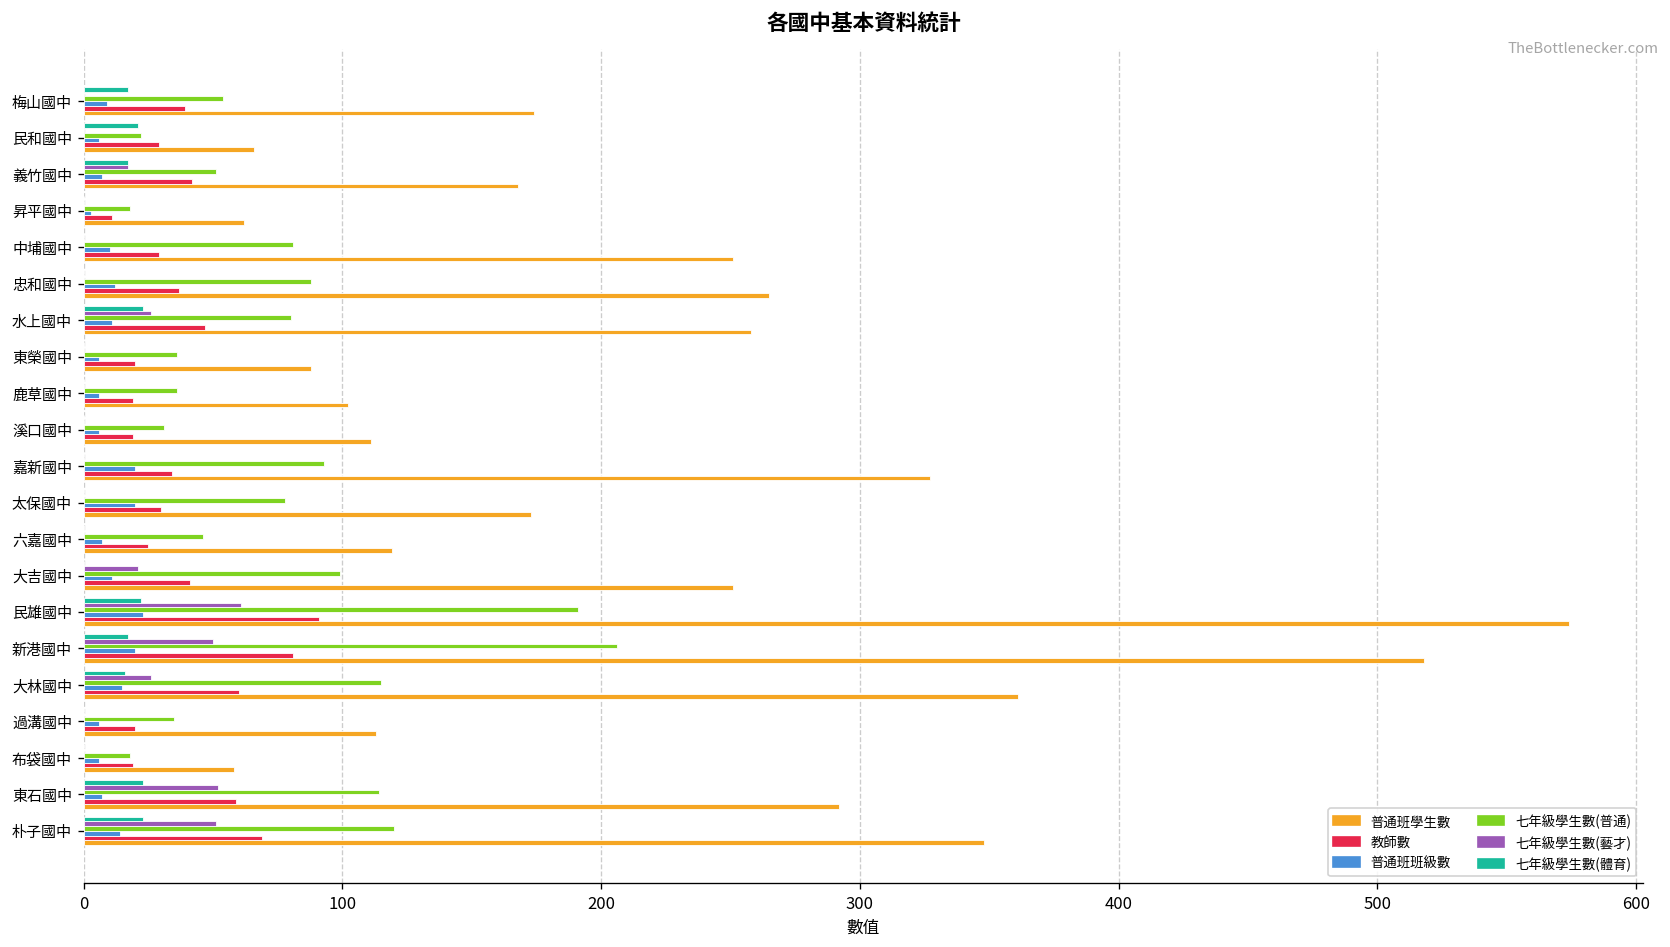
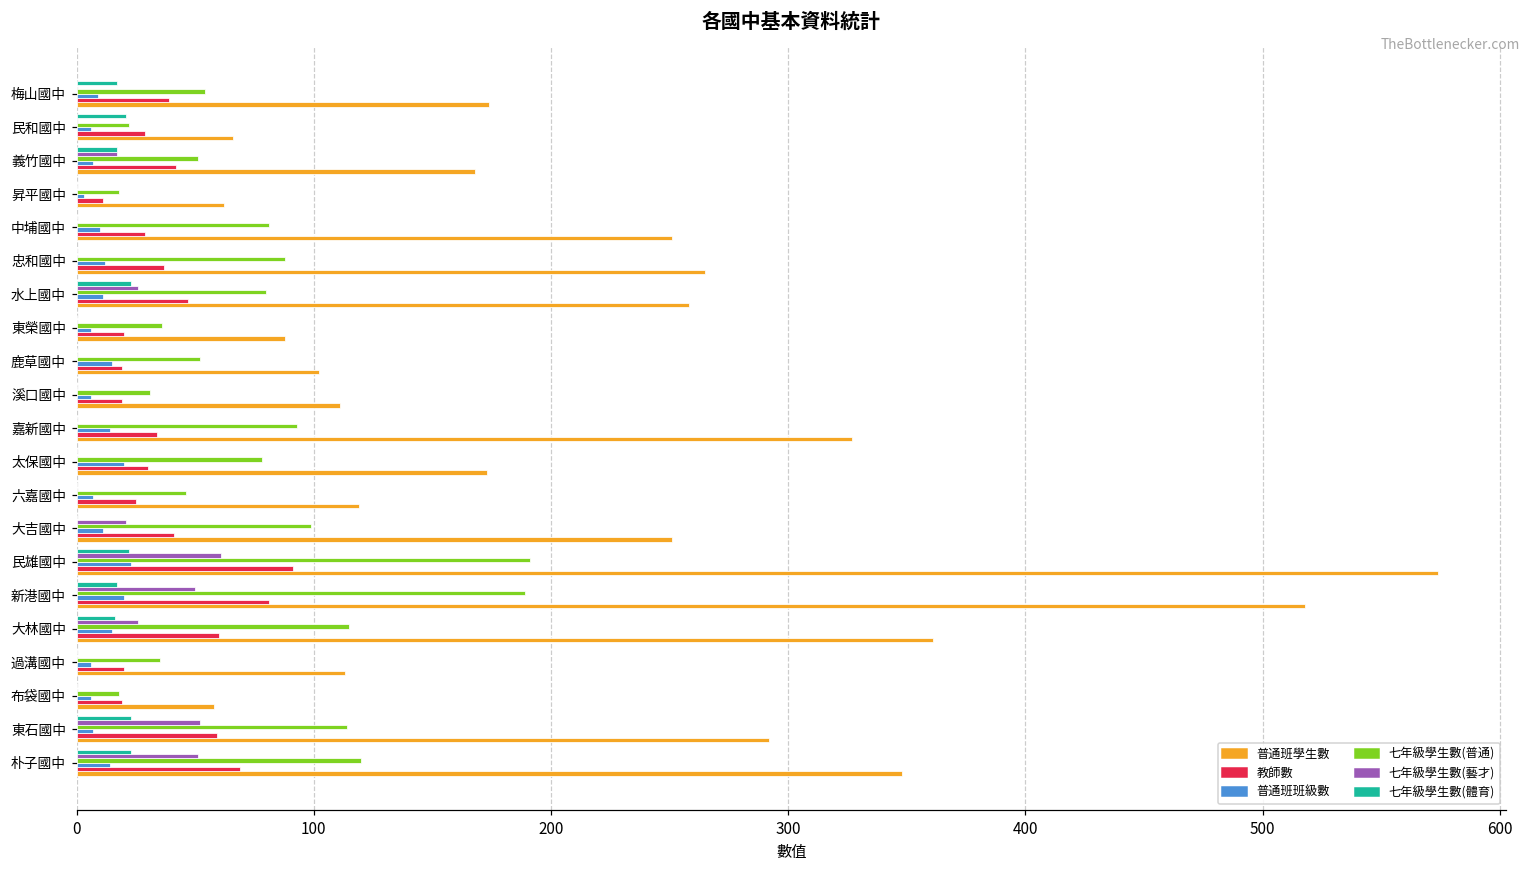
  {
    "普通班學生數": {
      "梅山國中": 174,
      "民和國中": 66,
      "義竹國中": 168,
      "昇平國中": 62,
      "中埔國中": 251,
      "忠和國中": 265,
      "水上國中": 258,
      "東榮國中": 88,
      "鹿草國中": 102,
      "溪口國中": 111,
      "嘉新國中": 327,
      "太保國中": 173,
      "六嘉國中": 119,
      "大吉國中": 251,
      "民雄國中": 574,
      "新港國中": 518,
      "大林國中": 361,
      "過溝國中": 113,
      "布袋國中": 58,
      "東石國中": 292,
      "朴子國中": 348
    },
    "教師數": {
      "梅山國中": 39,
      "民和國中": 29,
      "義竹國中": 42,
      "昇平國中": 11,
      "中埔國中": 29,
      "忠和國中": 37,
      "水上國中": 47,
      "東榮國中": 20,
      "鹿草國中": 19,
      "溪口國中": 19,
      "嘉新國中": 34,
      "太保國中": 30,
      "六嘉國中": 25,
      "大吉國中": 41,
      "民雄國中": 91,
      "新港國中": 81,
      "大林國中": 60,
      "過溝國中": 20,
      "布袋國中": 19,
      "東石國中": 59,
      "朴子國中": 69
    },
    "普通班班級數": {
      "梅山國中": 9,
      "民和國中": 6,
      "義竹國中": 7,
      "昇平國中": 3,
      "中埔國中": 10,
      "忠和國中": 12,
      "水上國中": 11,
      "東榮國中": 6,
-     "鹿草國中": 6,
+     "鹿草國中": 15,
      "溪口國中": 6,
-     "嘉新國中": 20,
+     "嘉新國中": 14,
      "太保國中": 20,
      "六嘉國中": 7,
      "大吉國中": 11,
      "民雄國中": 23,
      "新港國中": 20,
      "大林國中": 15,
      "過溝國中": 6,
      "布袋國中": 6,
      "東石國中": 7,
      "朴子國中": 14
    },
    "七年級學生數(普通)": {
      "梅山國中": 54,
      "民和國中": 22,
      "義竹國中": 51,
      "昇平國中": 18,
      "中埔國中": 81,
      "忠和國中": 88,
      "水上國中": 80,
      "東榮國中": 36,
-     "鹿草國中": 36,
+     "鹿草國中": 52,
      "溪口國中": 31,
      "嘉新國中": 93,
      "太保國中": 78,
      "六嘉國中": 46,
      "大吉國中": 99,
      "民雄國中": 191,
-     "新港國中": 206,
+     "新港國中": 189,
      "大林國中": 115,
      "過溝國中": 35,
      "布袋國中": 18,
      "東石國中": 114,
      "朴子國中": 120
    },
    "七年級學生數(藝才)": {
      "梅山國中": 0,
      "民和國中": 0,
      "義竹國中": 17,
      "昇平國中": 0,
      "中埔國中": 0,
      "忠和國中": 0,
      "水上國中": 26,
      "東榮國中": 0,
      "鹿草國中": 0,
      "溪口國中": 0,
      "嘉新國中": 0,
      "太保國中": 0,
      "六嘉國中": 0,
      "大吉國中": 21,
      "民雄國中": 61,
      "新港國中": 50,
      "大林國中": 26,
      "過溝國中": 0,
      "布袋國中": 0,
      "東石國中": 52,
      "朴子國中": 51
    },
    "七年級學生數(體育)": {
      "梅山國中": 17,
      "民和國中": 21,
      "義竹國中": 17,
      "昇平國中": 0,
      "中埔國中": 0,
      "忠和國中": 0,
      "水上國中": 23,
      "東榮國中": 0,
      "鹿草國中": 0,
      "溪口國中": 0,
      "嘉新國中": 0,
      "太保國中": 0,
      "六嘉國中": 0,
      "大吉國中": 0,
      "民雄國中": 22,
      "新港國中": 17,
      "大林國中": 16,
      "過溝國中": 0,
      "布袋國中": 0,
      "東石國中": 23,
      "朴子國中": 23
    }
  }
